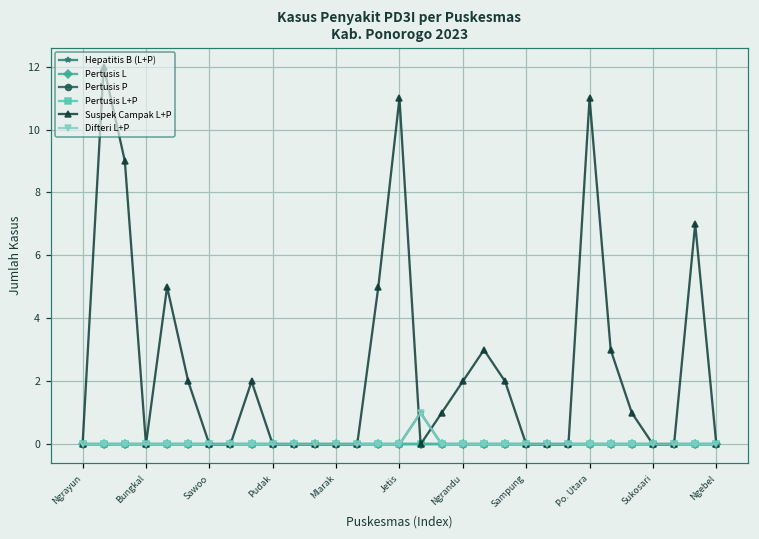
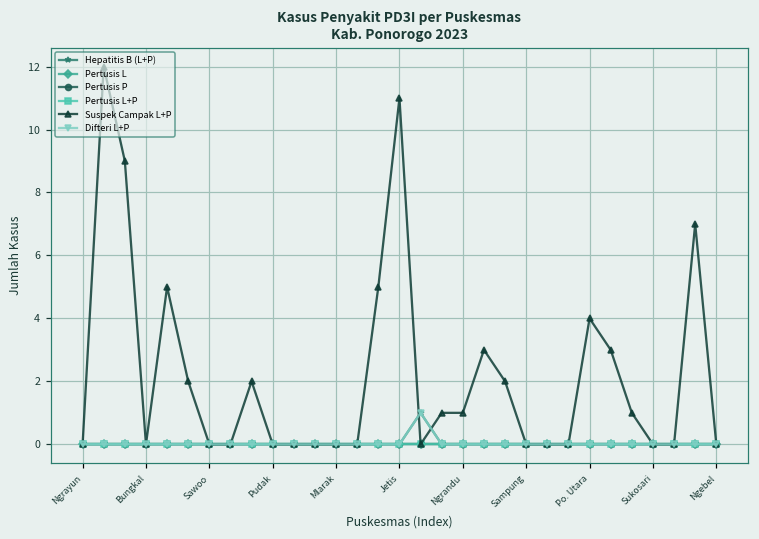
  {
    "Suspek Campak L+P": {
      "Jetis": 11,
-     "Ngrandu": 2,
-     "Po. Utara": 11
+     "Ngrandu": 1,
+     "Po. Utara": 4
    }
  }
